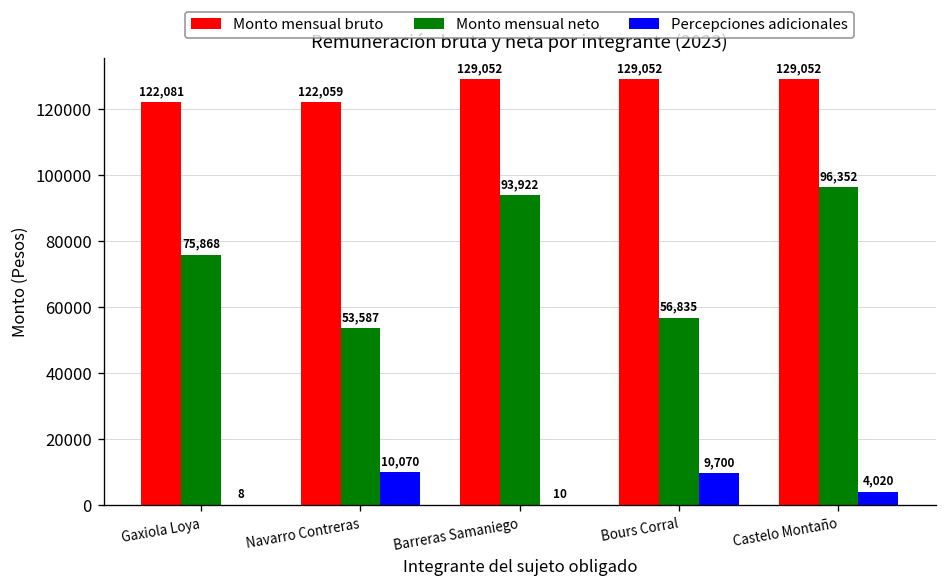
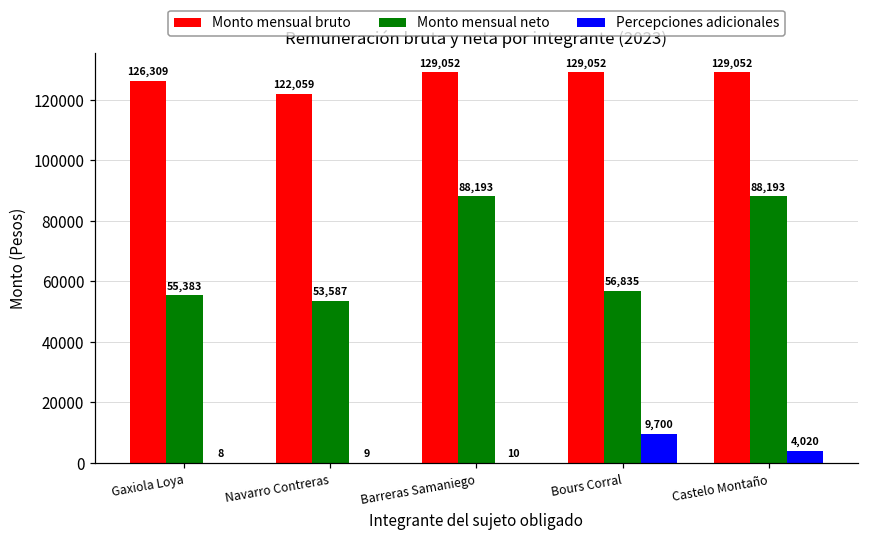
  {
    "Monto mensual bruto": {
-     "Gaxiola Loya": "122,081",
+     "Gaxiola Loya": "126,309",
      "Navarro Contreras": "122,059",
      "Barreras Samaniego": "129,052",
      "Bours Corral": "129,052",
      "Castelo Montaño": "129,052"
    },
    "Monto mensual neto": {
-     "Gaxiola Loya": "75,868",
+     "Gaxiola Loya": "55,383",
      "Navarro Contreras": "53,587",
-     "Barreras Samaniego": "93,922",
+     "Barreras Samaniego": "88,193",
      "Bours Corral": "56,835",
-     "Castelo Montaño": "96,352"
+     "Castelo Montaño": "88,193"
    },
    "Percepciones adicionales": {
      "Gaxiola Loya": "8",
-     "Navarro Contreras": "10,070",
+     "Navarro Contreras": "9",
      "Barreras Samaniego": "10",
      "Bours Corral": "9,700",
      "Castelo Montaño": "4,020"
    }
  }
